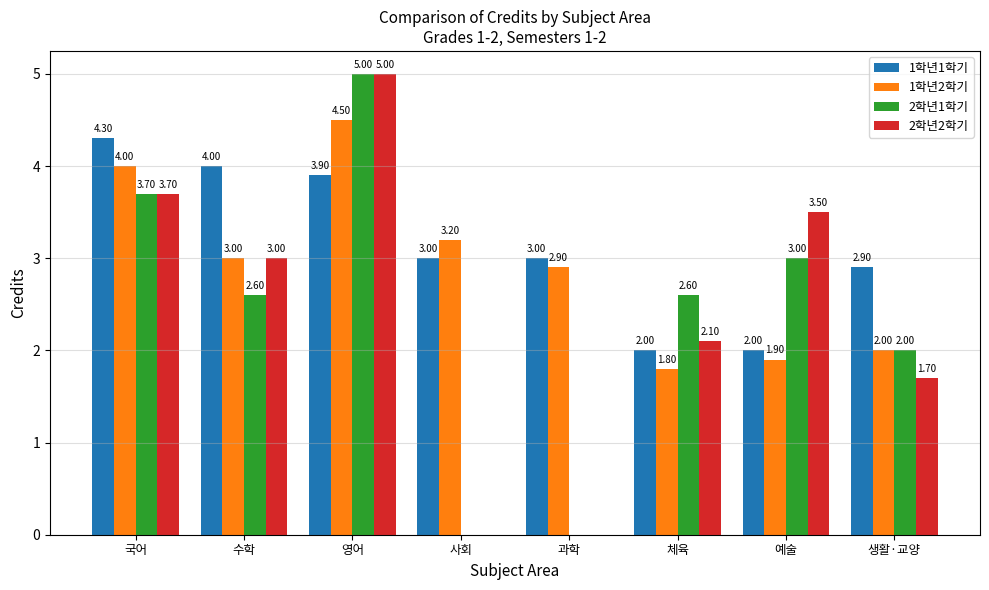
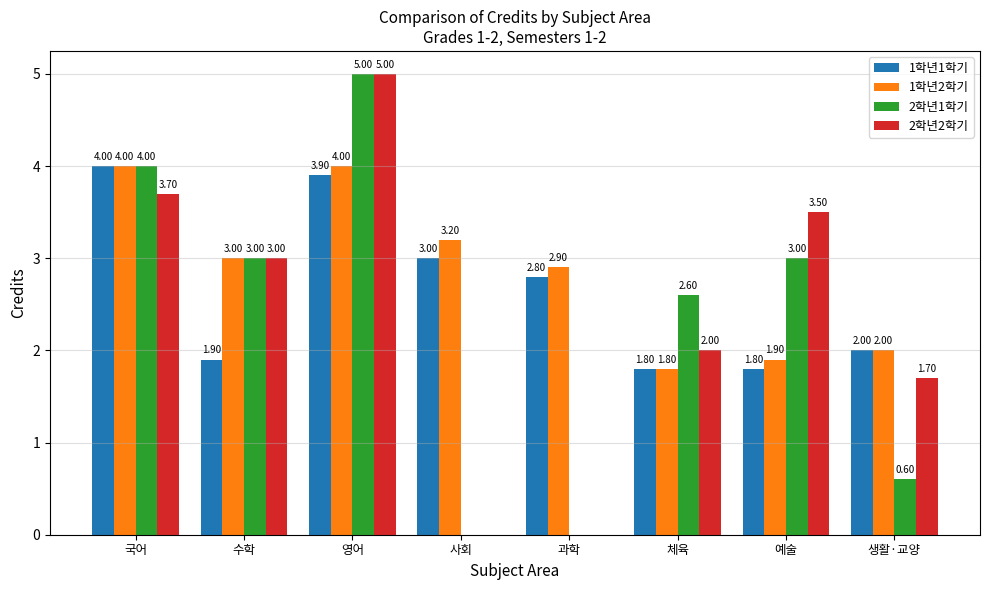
  {
    "1학년1학기": {
-     "국어": 4.30,
-     "수학": 4.00,
+     "국어": 4.00,
+     "수학": 1.90,
      "영어": 3.90,
      "사회": 3.00,
-     "과학": 3.00,
-     "체육": 2.00,
-     "예술": 2.00,
-     "생활·교양": 2.90
+     "과학": 2.80,
+     "체육": 1.80,
+     "예술": 1.80,
+     "생활·교양": 2.00
    },
    "1학년2학기": {
      "국어": 4.00,
      "수학": 3.00,
-     "영어": 4.50,
+     "영어": 4.00,
      "사회": 3.20,
      "과학": 2.90,
      "체육": 1.80,
      "예술": 1.90,
      "생활·교양": 2.00
    },
    "2학년1학기": {
-     "국어": 3.70,
-     "수학": 2.60,
+     "국어": 4.00,
+     "수학": 3.00,
      "영어": 5.00,
      "체육": 2.60,
      "예술": 3.00,
-     "생활·교양": 2.00
+     "생활·교양": 0.60
    },
    "2학년2학기": {
      "국어": 3.70,
      "수학": 3.00,
      "영어": 5.00,
-     "체육": 2.10,
+     "체육": 2.00,
      "예술": 3.50,
      "생활·교양": 1.70
    }
  }
